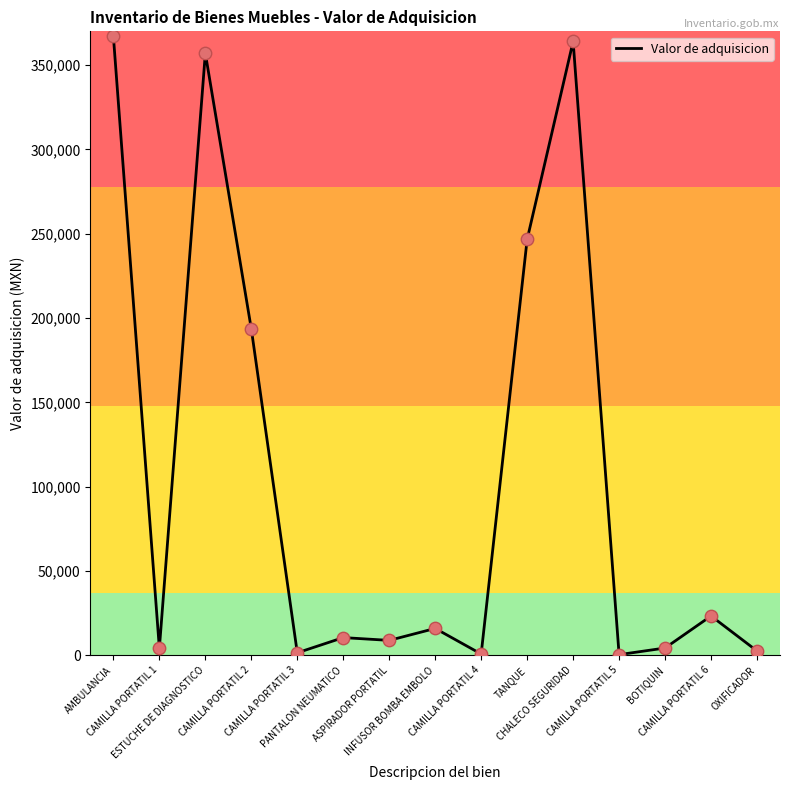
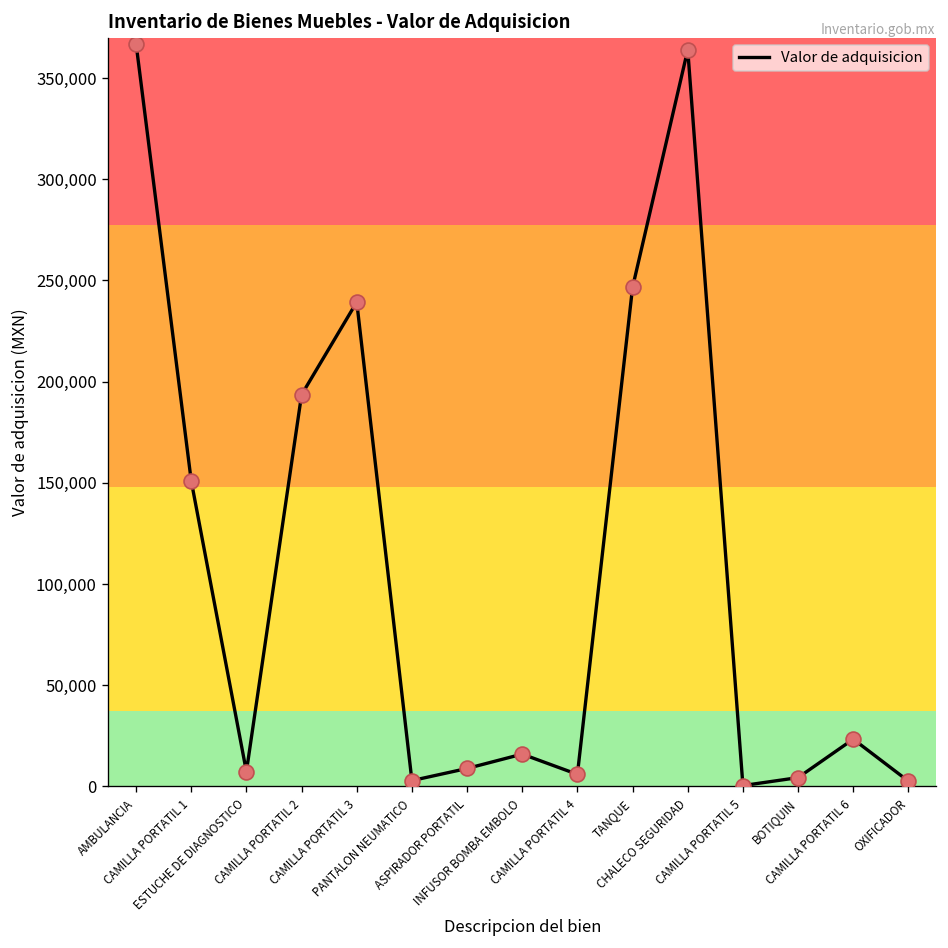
  {
    "AMBULANCIA": "367,000",
-   "CAMILLA PORTATIL 1": "4,000",
-   "ESTUCHE DE DIAGNOSTICO": "357,000",
+   "CAMILLA PORTATIL 1": "151,000",
+   "ESTUCHE DE DIAGNOSTICO": "7,000",
    "CAMILLA PORTATIL 2": "194,000",
-   "CAMILLA PORTATIL 3": "1,000",
-   "PANTALON NEUMATICO": "10,000",
+   "CAMILLA PORTATIL 3": "239,000",
+   "PANTALON NEUMATICO": "3,000",
    "ASPIRADOR PORTATIL": "9,000",
    "INFUSOR BOMBA EMBOLO": "16,000",
-   "CAMILLA PORTATIL 4": "1,000",
+   "CAMILLA PORTATIL 4": "6,000",
    "TANQUE": "247,000",
    "CHALECO SEGURIDAD": "364,000",
    "CAMILLA PORTATIL 5": "0",
    "BOTIQUIN": "4,000",
    "CAMILLA PORTATIL 6": "23,000",
    "OXIFICADOR": "3,000"
  }
